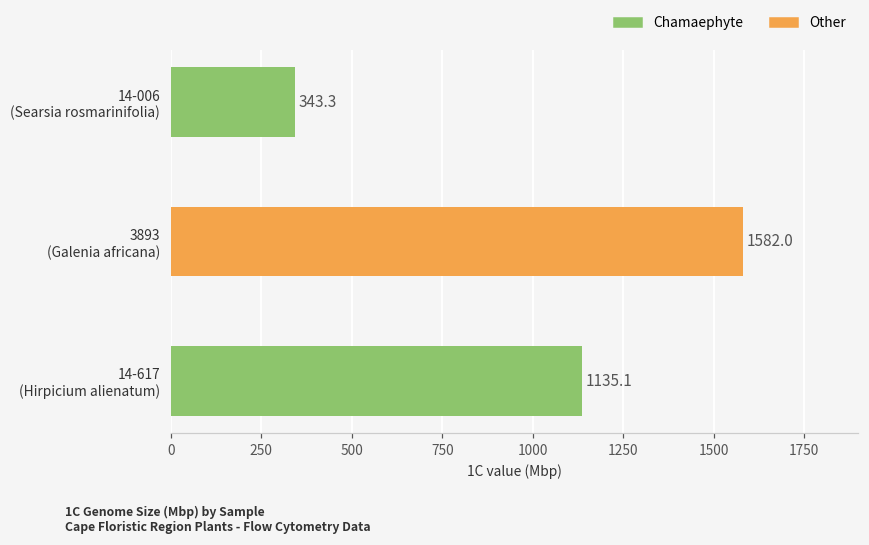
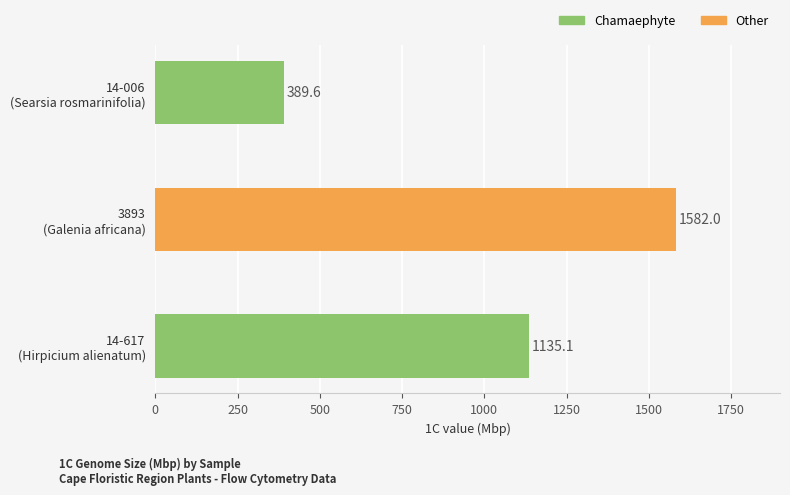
  {
-   "14-006 (Searsia rosmarinifolia)": 343.3,
+   "14-006 (Searsia rosmarinifolia)": 389.6,
    "3893 (Galenia africana)": 1582.0,
    "14-617 (Hirpicium alienatum)": 1135.1
  }
